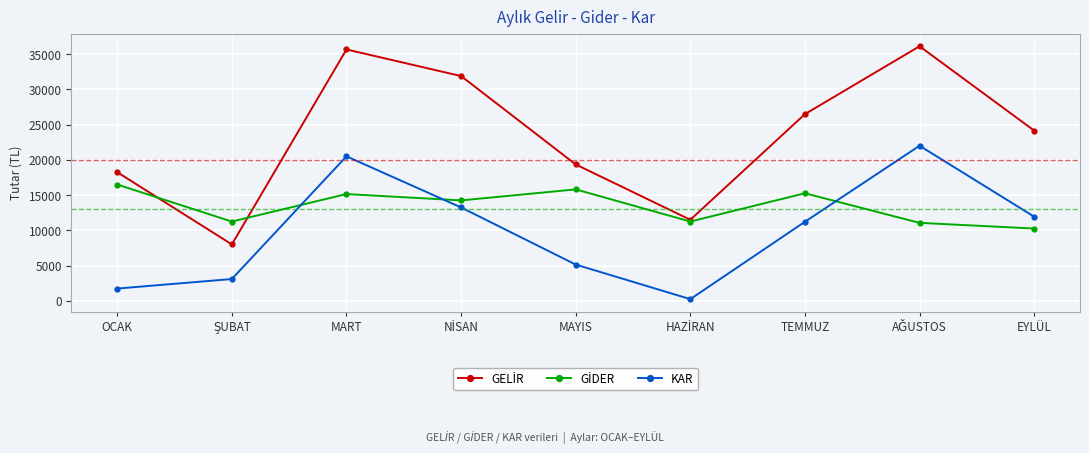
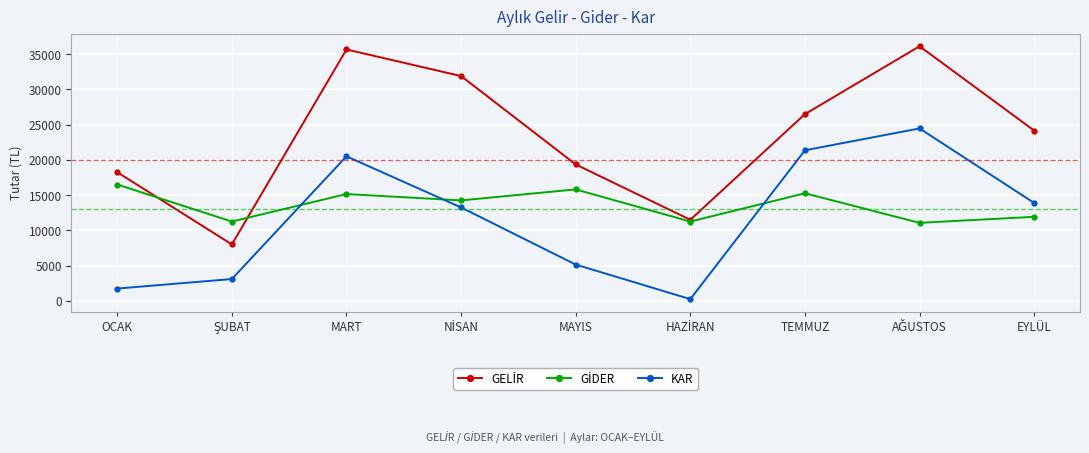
  {
    "GELİR": {
      "OCAK": 18000,
      "ŞUBAT": 8000,
      "MART": 36000,
      "NİSAN": 32000,
      "MAYIS": 19000,
      "TEMMUZ": 26000,
      "AĞUSTOS": 36000,
      "EYLÜL": 24000
    },
    "GİDER": {
      "OCAK": 17000,
      "ŞUBAT": 11000,
      "MART": 15000,
      "NİSAN": 14000,
      "MAYIS": 16000,
      "TEMMUZ": 15000,
      "AĞUSTOS": 11000,
-     "EYLÜL": 10000
+     "EYLÜL": 12000
    },
    "KAR": {
      "OCAK": 2000,
      "ŞUBAT": 3000,
      "MART": 21000,
      "NİSAN": 13000,
      "MAYIS": 5000,
      "HAZİRAN": 0,
-     "TEMMUZ": 11000,
-     "AĞUSTOS": 22000,
-     "EYLÜL": 12000
+     "TEMMUZ": 21000,
+     "AĞUSTOS": 24000,
+     "EYLÜL": 14000
    }
  }
